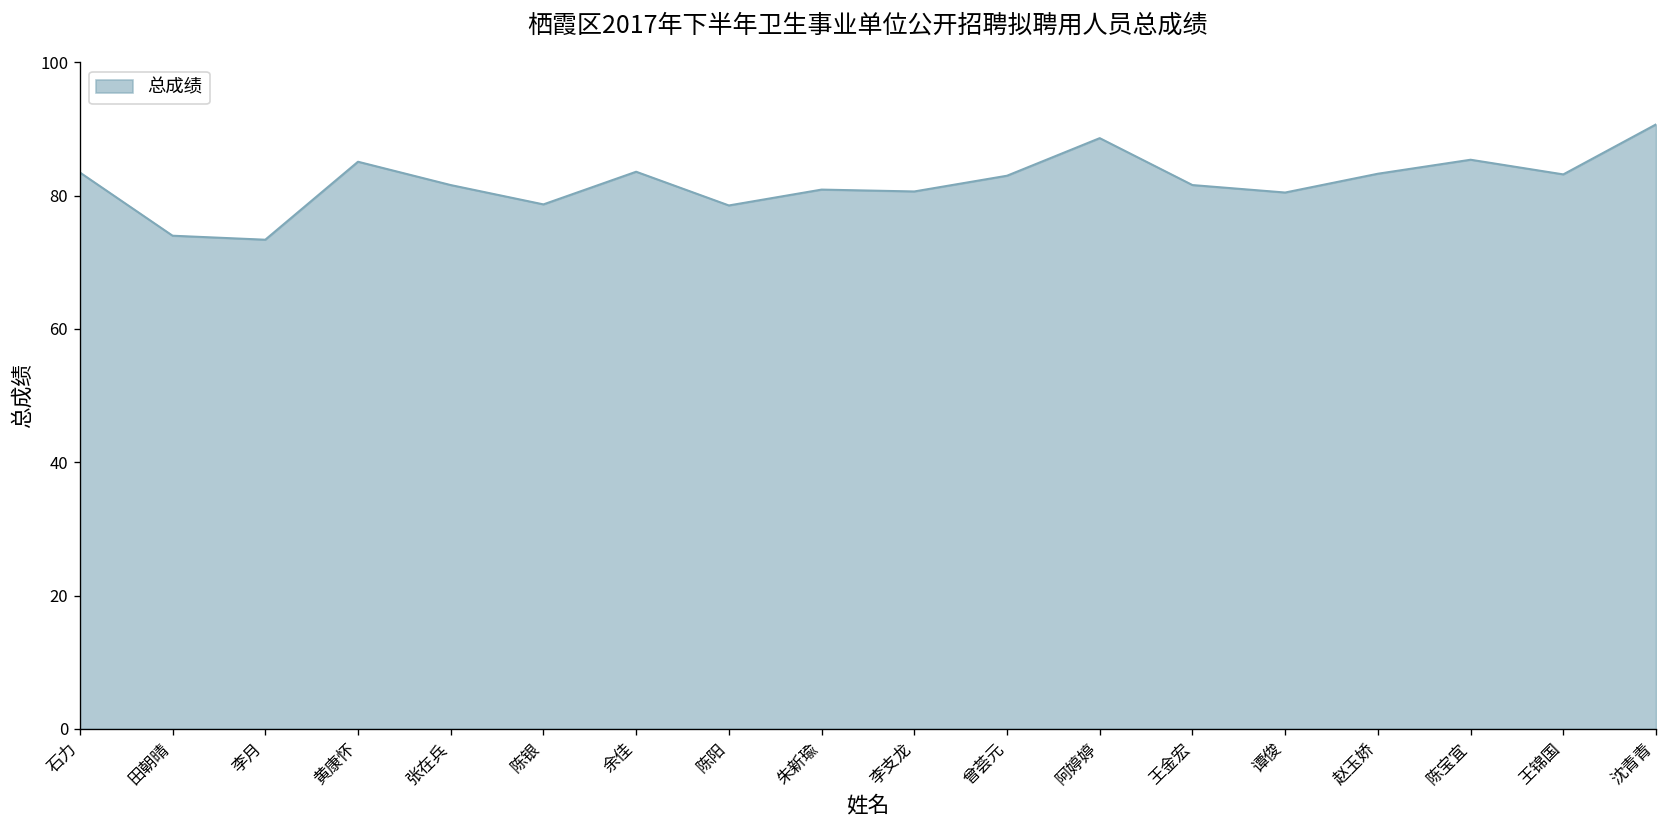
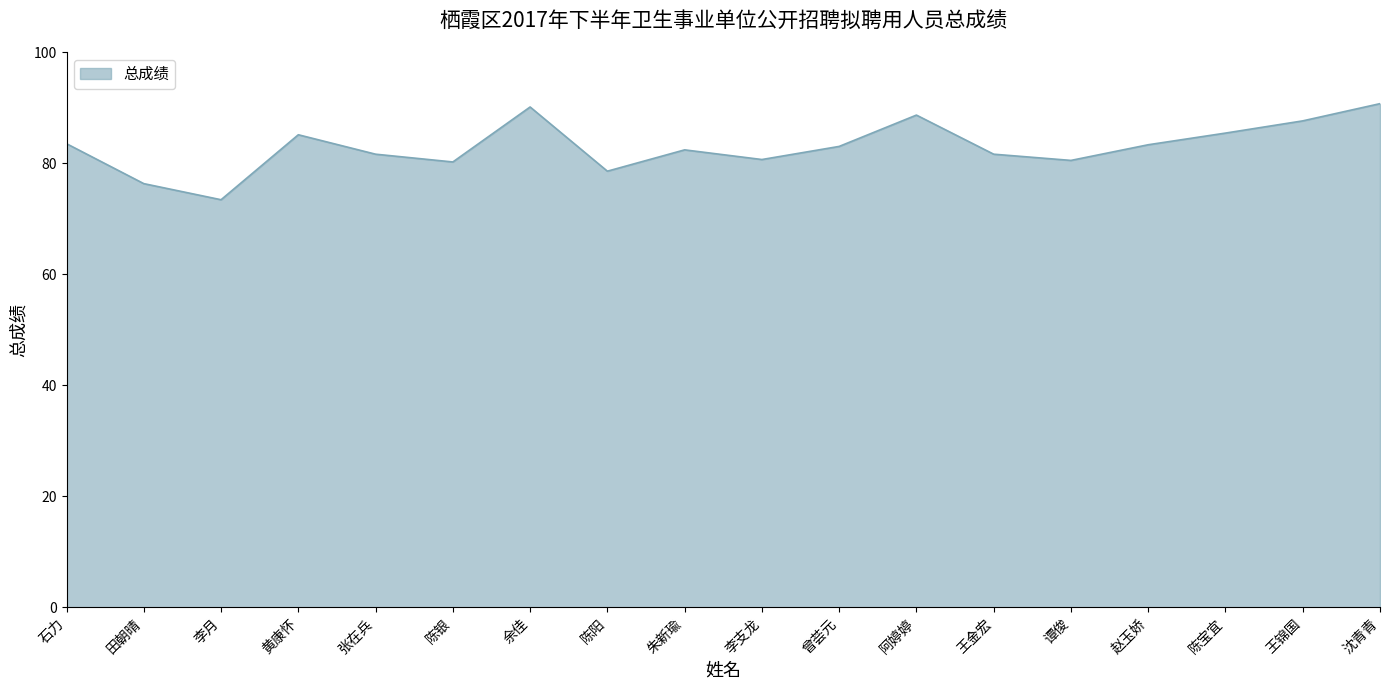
  {
    "石力": 83,
-   "田朝晴": 74,
+   "田朝晴": 76,
    "李月": 73,
    "黄康怀": 85,
    "张在兵": 82,
-   "陈银": 79,
-   "余佳": 84,
+   "陈银": 80,
+   "余佳": 90,
    "陈阳": 79,
-   "朱新瑜": 81,
+   "朱新瑜": 82,
    "李支龙": 81,
    "曾荟元": 83,
    "阿婷婷": 89,
    "王金宏": 82,
    "谭俊": 80,
    "赵玉娇": 83,
    "陈宝宜": 85,
-   "王锦国": 83,
+   "王锦国": 88,
    "沈青青": 91
  }
